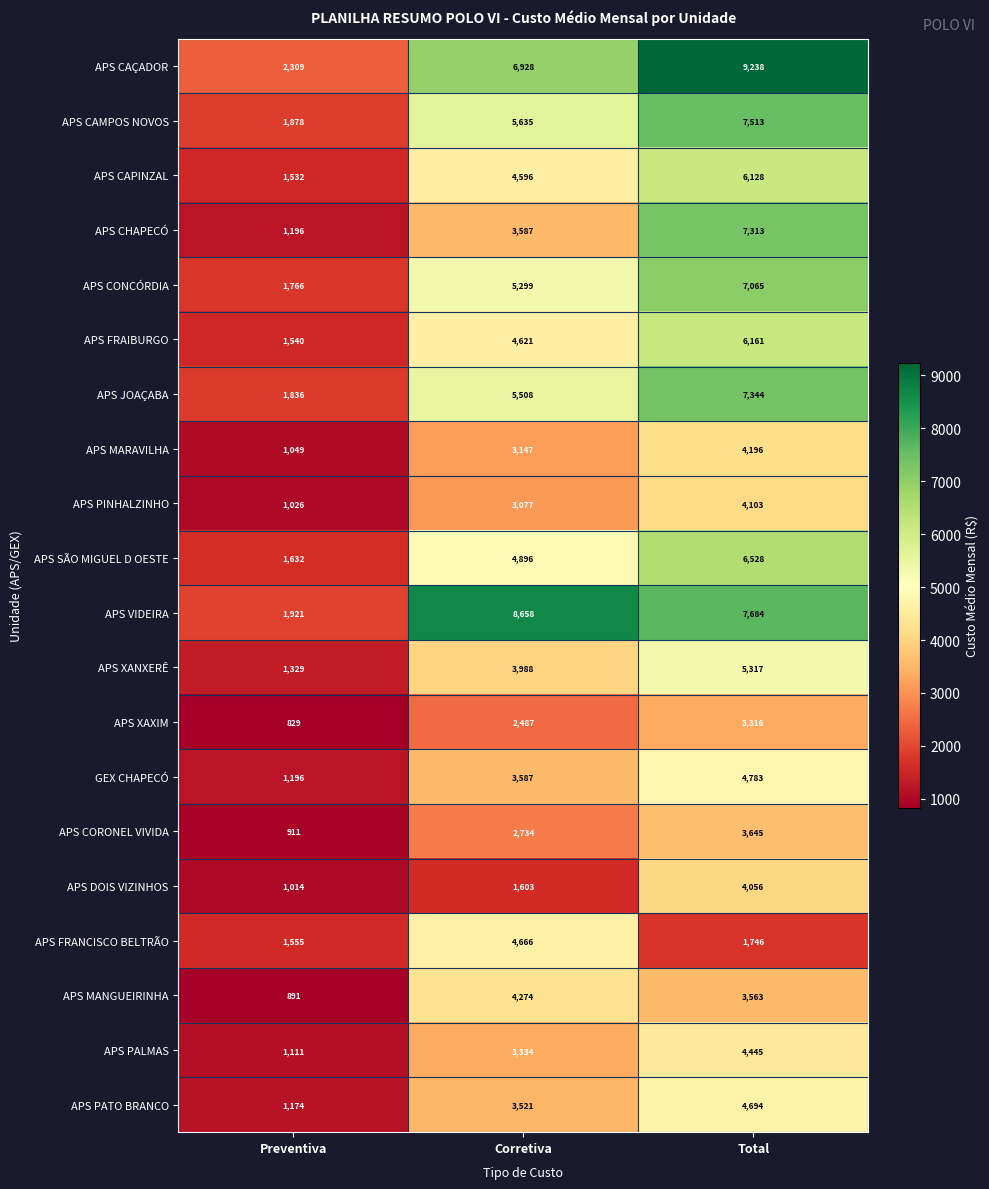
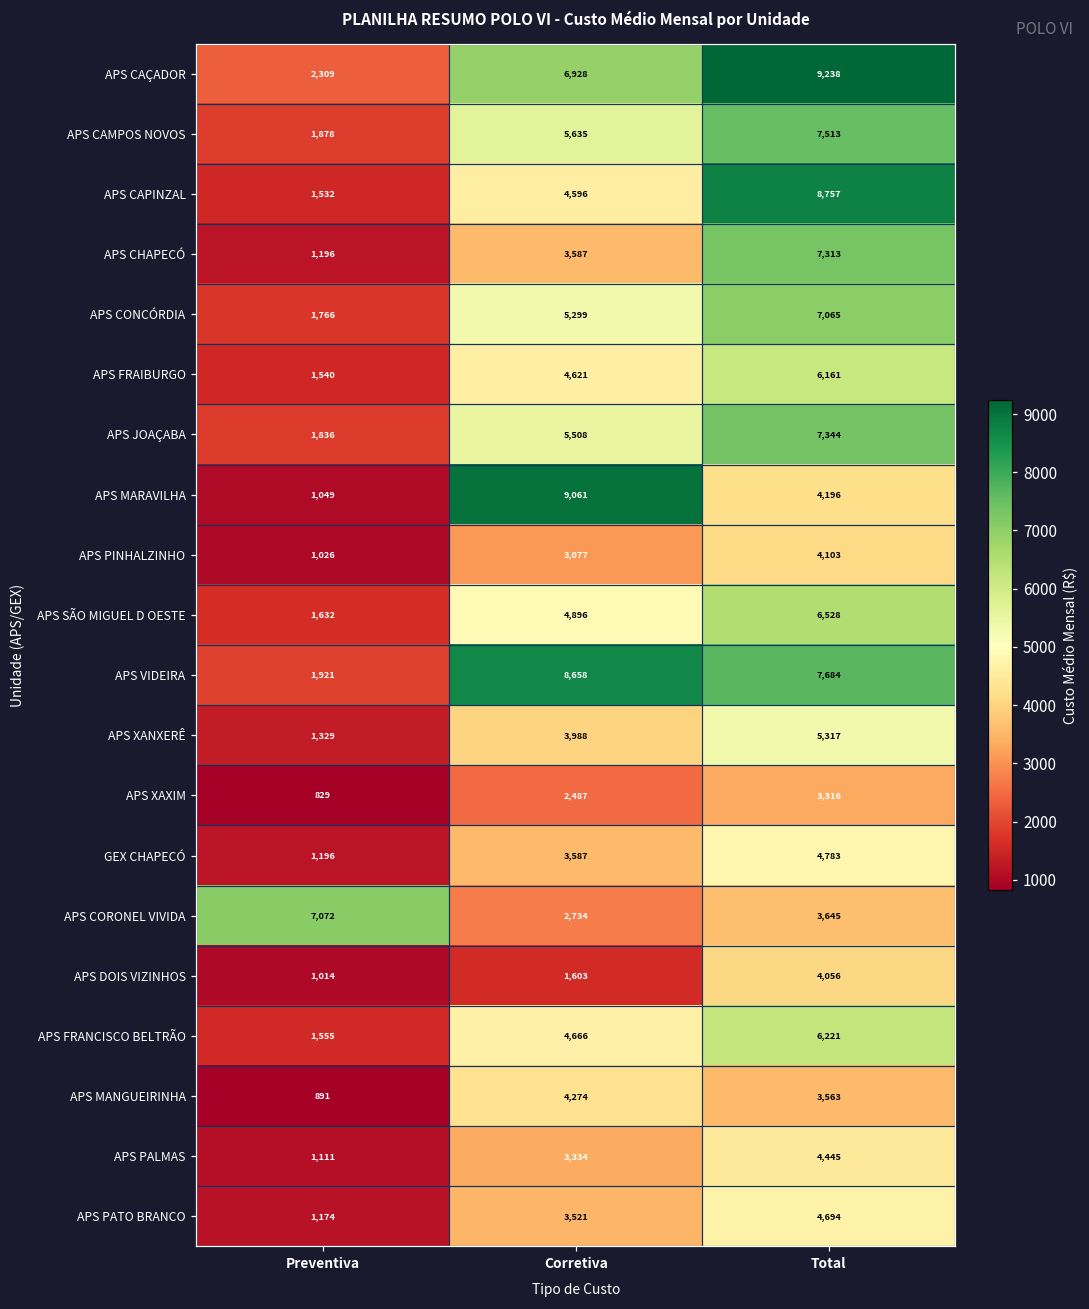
  {
    "APS CAÇADOR": {
      "Preventiva": "2,309",
      "Corretiva": "6,928",
      "Total": "9,238"
    },
    "APS CAMPOS NOVOS": {
      "Preventiva": "1,878",
      "Corretiva": "5,635",
      "Total": "7,513"
    },
    "APS CAPINZAL": {
      "Preventiva": "1,532",
      "Corretiva": "4,596",
-     "Total": "6,128"
+     "Total": "8,757"
    },
    "APS CHAPECÓ": {
      "Preventiva": "1,196",
      "Corretiva": "3,587",
      "Total": "7,313"
    },
    "APS CONCÓRDIA": {
      "Preventiva": "1,766",
      "Corretiva": "5,299",
      "Total": "7,065"
    },
    "APS FRAIBURGO": {
      "Preventiva": "1,540",
      "Corretiva": "4,621",
      "Total": "6,161"
    },
    "APS JOAÇABA": {
      "Preventiva": "1,836",
      "Corretiva": "5,508",
      "Total": "7,344"
    },
    "APS MARAVILHA": {
      "Preventiva": "1,049",
-     "Corretiva": "3,147",
+     "Corretiva": "9,061",
      "Total": "4,196"
    },
    "APS PINHALZINHO": {
      "Preventiva": "1,026",
      "Corretiva": "3,077",
      "Total": "4,103"
    },
    "APS SÃO MIGUEL D OESTE": {
      "Preventiva": "1,632",
      "Corretiva": "4,896",
      "Total": "6,528"
    },
    "APS VIDEIRA": {
      "Preventiva": "1,921",
      "Corretiva": "8,658",
      "Total": "7,684"
    },
    "APS XANXERÊ": {
      "Preventiva": "1,329",
      "Corretiva": "3,988",
      "Total": "5,317"
    },
    "APS XAXIM": {
      "Preventiva": "829",
      "Corretiva": "2,487",
      "Total": "3,316"
    },
    "GEX CHAPECÓ": {
      "Preventiva": "1,196",
      "Corretiva": "3,587",
      "Total": "4,783"
    },
    "APS CORONEL VIVIDA": {
-     "Preventiva": "911",
+     "Preventiva": "7,072",
      "Corretiva": "2,734",
      "Total": "3,645"
    },
    "APS DOIS VIZINHOS": {
      "Preventiva": "1,014",
      "Corretiva": "1,603",
      "Total": "4,056"
    },
    "APS FRANCISCO BELTRÃO": {
      "Preventiva": "1,555",
      "Corretiva": "4,666",
-     "Total": "1,746"
+     "Total": "6,221"
    },
    "APS MANGUEIRINHA": {
      "Preventiva": "891",
      "Corretiva": "4,274",
      "Total": "3,563"
    },
    "APS PALMAS": {
      "Preventiva": "1,111",
      "Corretiva": "3,334",
      "Total": "4,445"
    },
    "APS PATO BRANCO": {
      "Preventiva": "1,174",
      "Corretiva": "3,521",
      "Total": "4,694"
    }
  }
